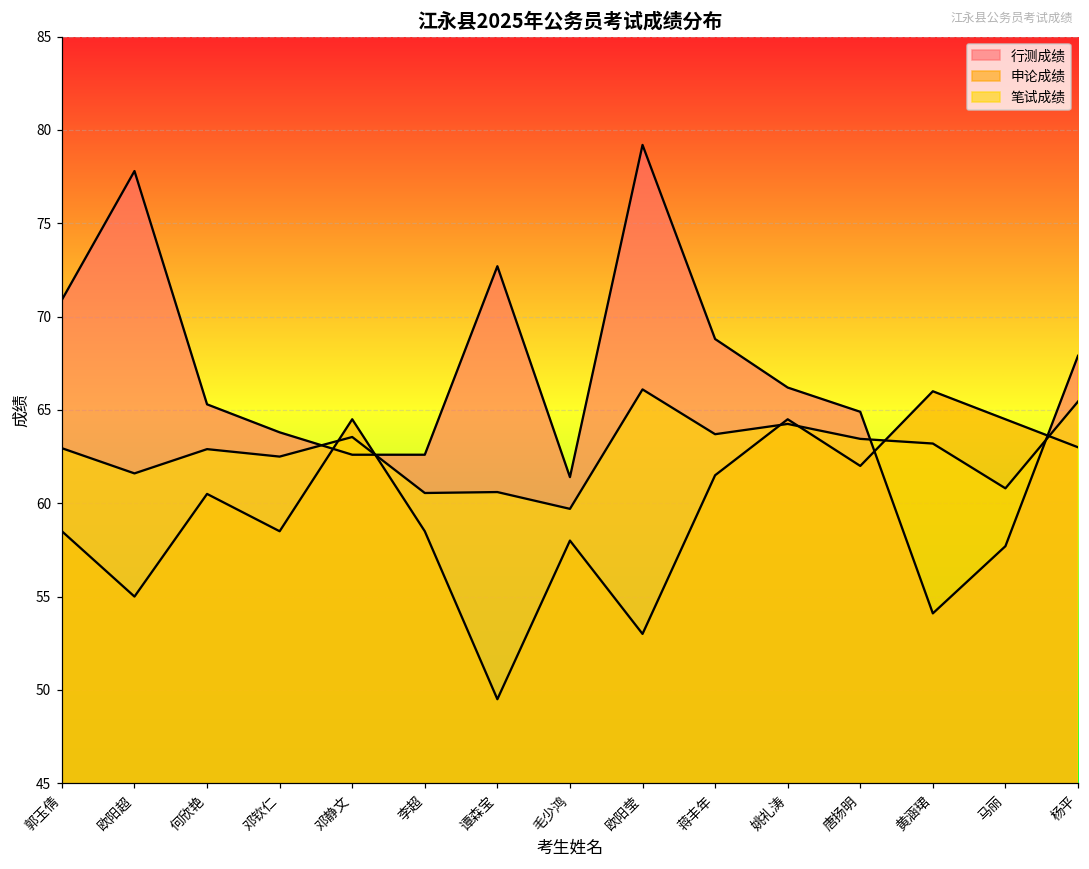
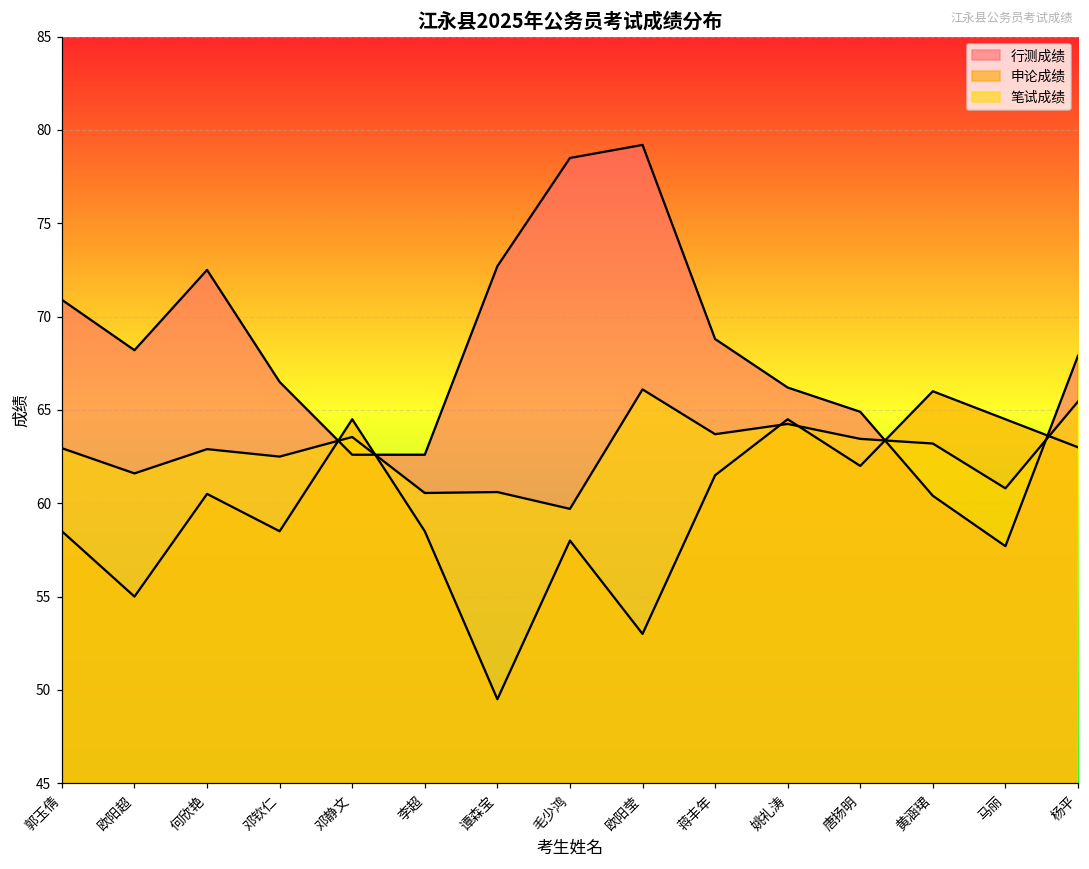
  {
    "行测成绩": {
      "郭玉倩": 70.9,
-     "欧阳超": 77.8,
-     "何欣艳": 65.3,
-     "邓钦仁": 63.8,
+     "欧阳超": 68.2,
+     "何欣艳": 72.5,
+     "邓钦仁": 66.5,
      "邓静文": 62.6,
      "李超": 62.6,
      "谭森宝": 72.7,
-     "毛少鸿": 61.4,
+     "毛少鸿": 78.5,
      "欧阳莹": 79.2,
      "蒋丰年": 68.8,
      "姚礼涛": 66.2,
      "唐扬明": 64.9,
-     "黄涵珺": 54.1,
+     "黄涵珺": 60.4,
      "马丽": 57.7,
      "杨平": 67.9
    }
  }
